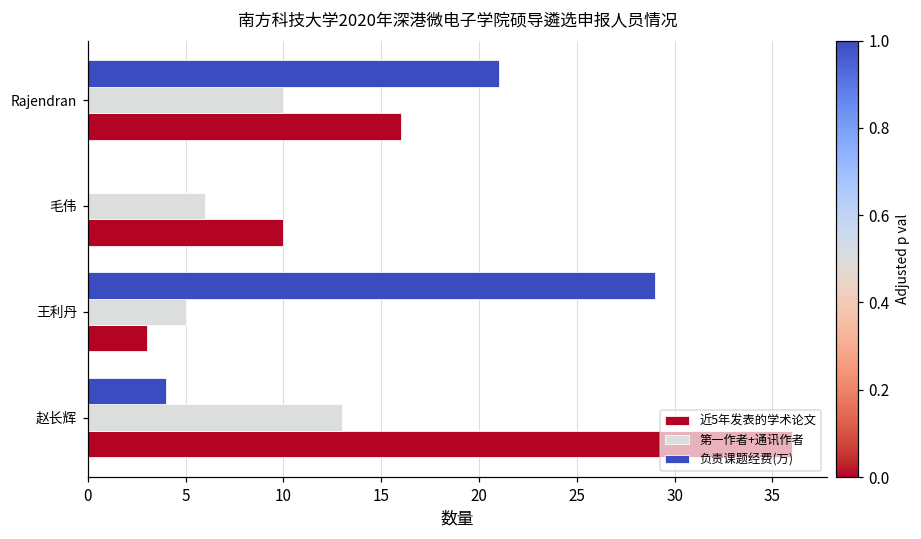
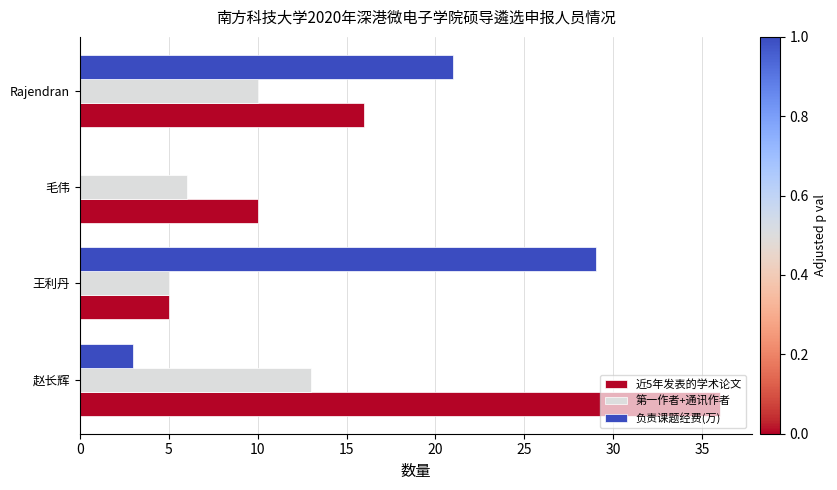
  {
    "近5年发表的学术论文": {
      "Rajendran": 16,
      "毛伟": 10,
-     "王利丹": 3
+     "王利丹": 5
    },
    "第一作者+通讯作者": {
      "Rajendran": 10,
      "毛伟": 6,
      "王利丹": 5,
      "赵长辉": 13
    },
    "负责课题经费(万)": {
      "Rajendran": 21,
      "毛伟": 0,
      "王利丹": 29,
-     "赵长辉": 4
+     "赵长辉": 3
    }
  }
